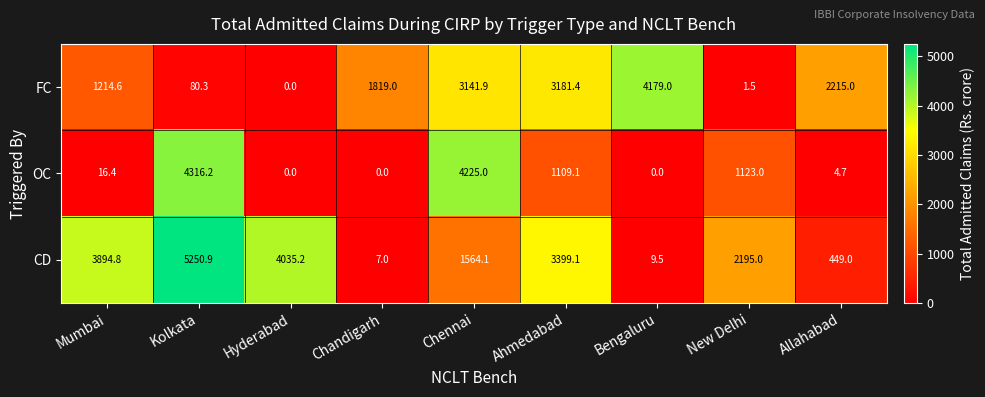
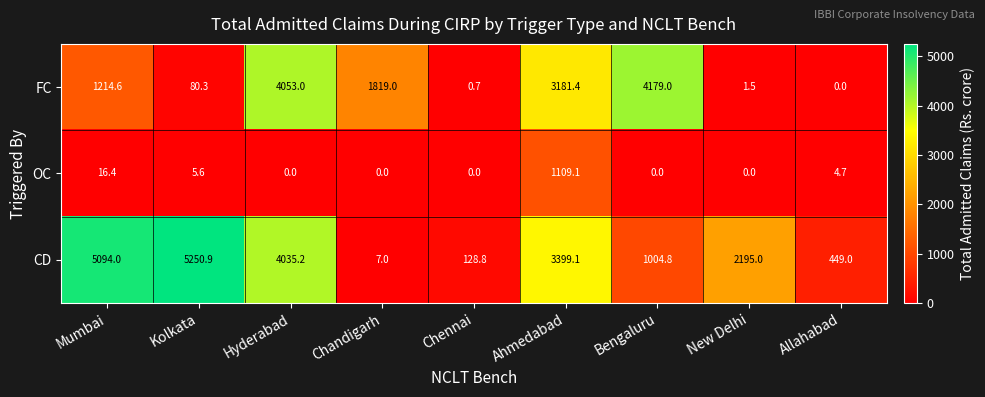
  {
    "FC": {
      "Mumbai": 1214.6,
      "Kolkata": 80.3,
-     "Hyderabad": 0.0,
+     "Hyderabad": 4053.0,
      "Chandigarh": 1819.0,
-     "Chennai": 3141.9,
+     "Chennai": 0.7,
      "Ahmedabad": 3181.4,
      "Bengaluru": 4179.0,
      "New Delhi": 1.5,
-     "Allahabad": 2215.0
+     "Allahabad": 0.0
    },
    "OC": {
      "Mumbai": 16.4,
-     "Kolkata": 4316.2,
+     "Kolkata": 5.6,
      "Hyderabad": 0.0,
      "Chandigarh": 0.0,
-     "Chennai": 4225.0,
+     "Chennai": 0.0,
      "Ahmedabad": 1109.1,
      "Bengaluru": 0.0,
-     "New Delhi": 1123.0,
+     "New Delhi": 0.0,
      "Allahabad": 4.7
    },
    "CD": {
-     "Mumbai": 3894.8,
+     "Mumbai": 5094.0,
      "Kolkata": 5250.9,
      "Hyderabad": 4035.2,
      "Chandigarh": 7.0,
-     "Chennai": 1564.1,
+     "Chennai": 128.8,
      "Ahmedabad": 3399.1,
-     "Bengaluru": 9.5,
+     "Bengaluru": 1004.8,
      "New Delhi": 2195.0,
      "Allahabad": 449.0
    }
  }
